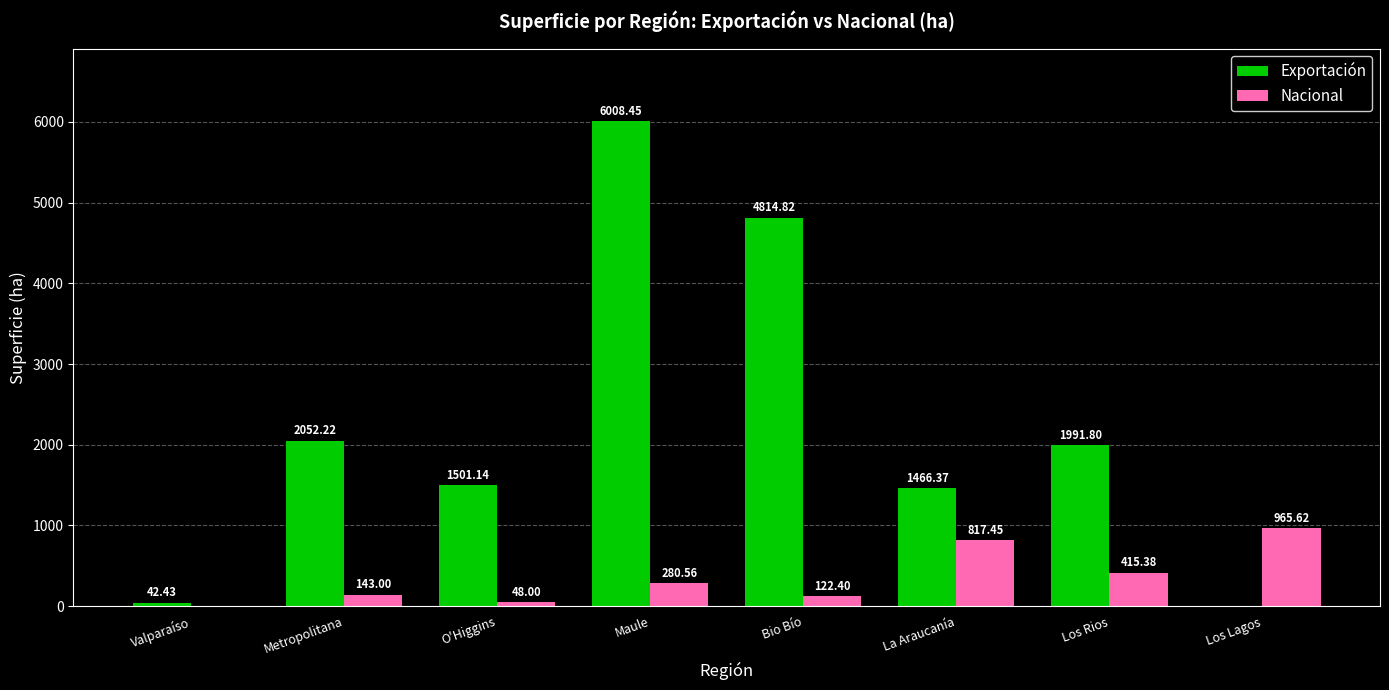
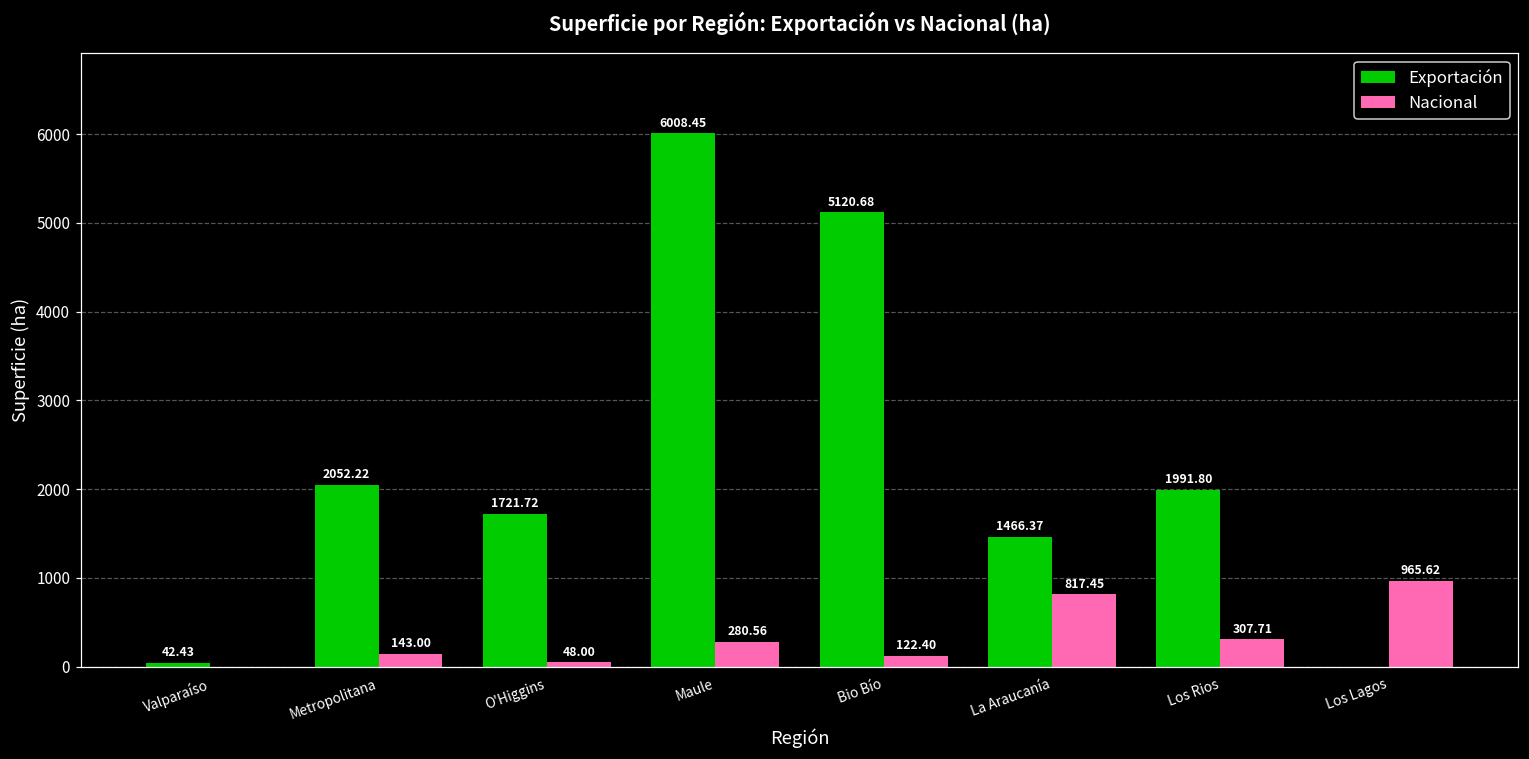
  {
    "Exportación": {
      "Valparaíso": 42.43,
      "Metropolitana": 2052.22,
-     "O'Higgins": 1501.14,
+     "O'Higgins": 1721.72,
      "Maule": 6008.45,
-     "Bio Bío": 4814.82,
+     "Bio Bío": 5120.68,
      "La Araucanía": 1466.37,
      "Los Rios": 1991.80
    },
    "Nacional": {
      "Metropolitana": 143.00,
      "O'Higgins": 48.00,
      "Maule": 280.56,
      "Bio Bío": 122.40,
      "La Araucanía": 817.45,
-     "Los Rios": 415.38,
+     "Los Rios": 307.71,
      "Los Lagos": 965.62
    }
  }
